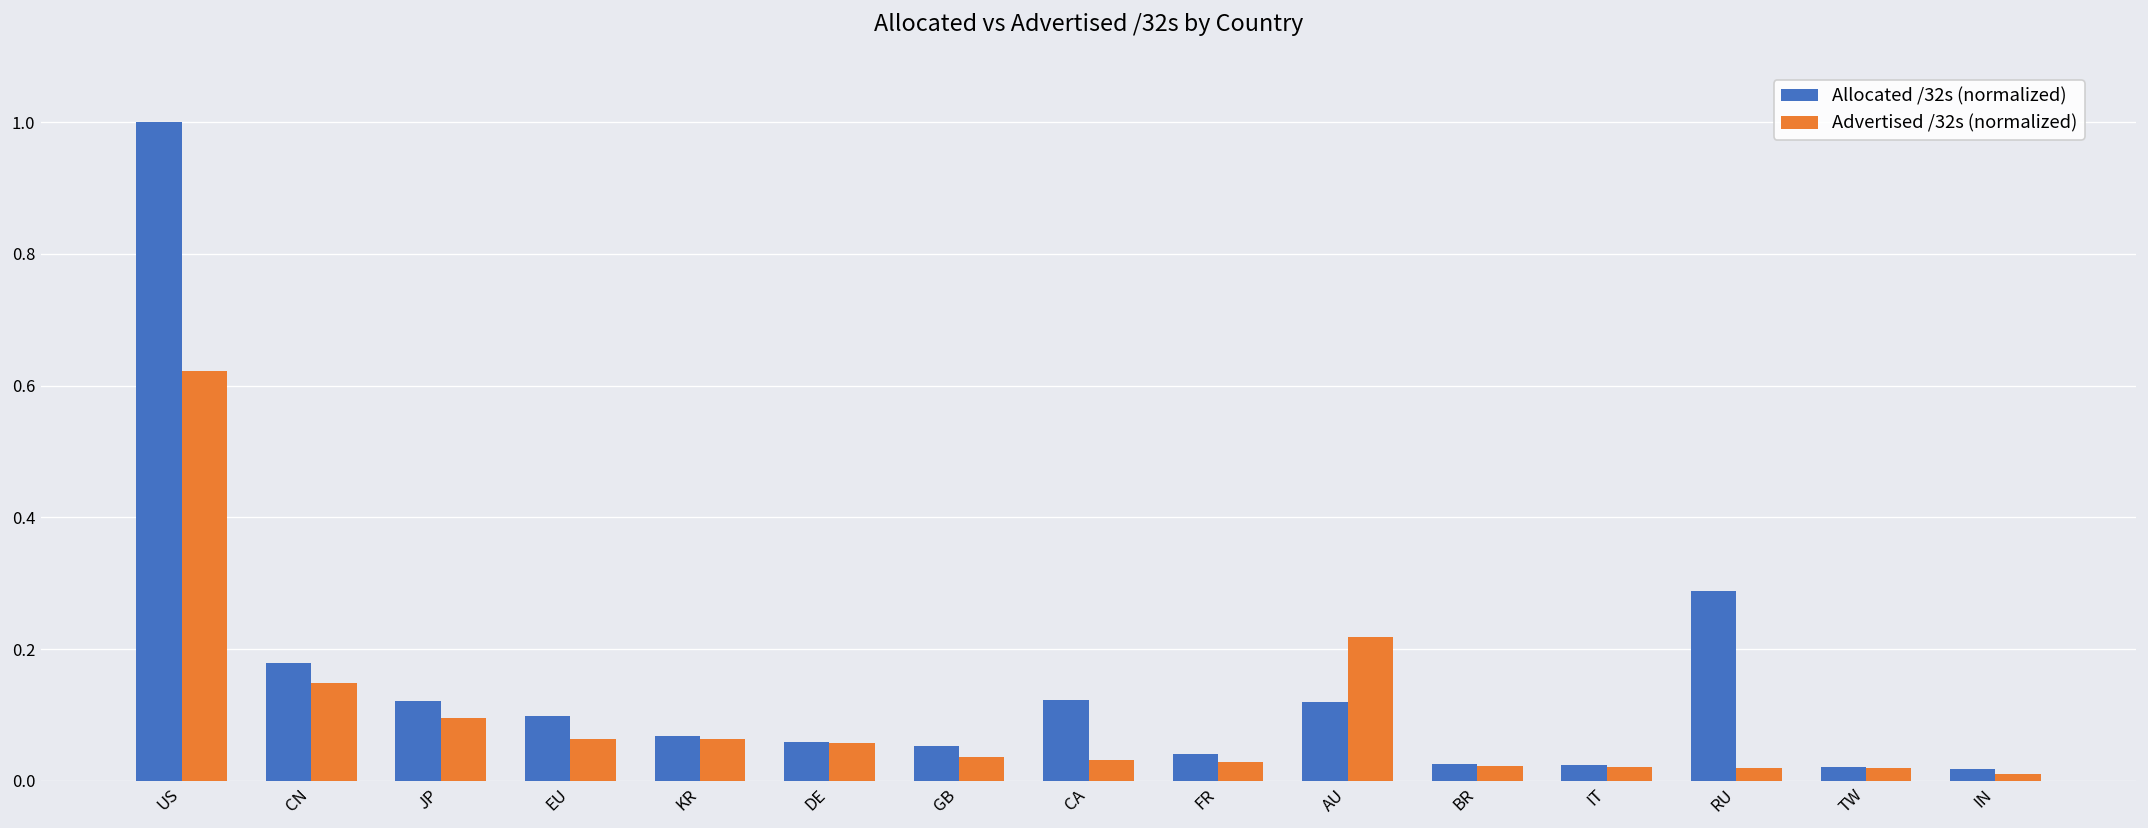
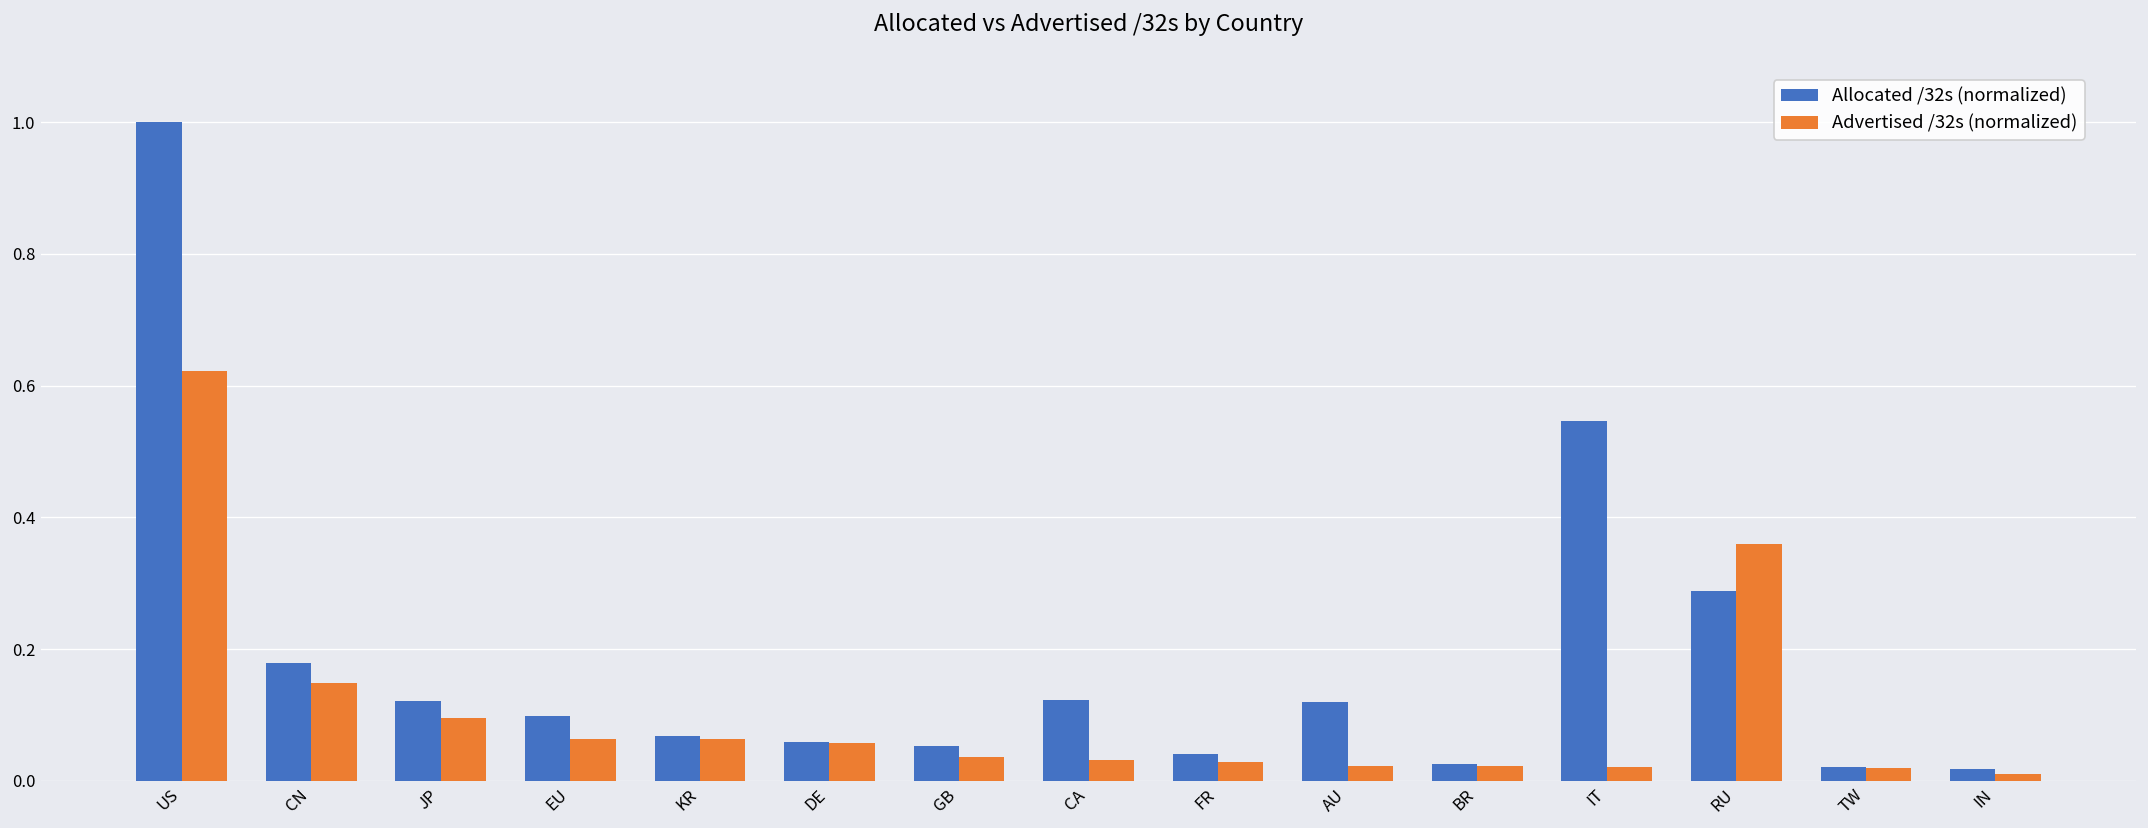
  {
    "Allocated /32s (normalized)": {
      "US": 1.00,
      "CN": 0.18,
      "JP": 0.12,
      "EU": 0.10,
      "KR": 0.07,
      "DE": 0.06,
      "GB": 0.05,
      "CA": 0.12,
      "FR": 0.04,
      "AU": 0.12,
      "BR": 0.03,
-     "IT": 0.02,
+     "IT": 0.55,
      "RU": 0.29,
      "TW": 0.02,
      "IN": 0.02
    },
    "Advertised /32s (normalized)": {
      "US": 0.62,
      "CN": 0.15,
      "JP": 0.10,
      "EU": 0.06,
      "KR": 0.06,
      "DE": 0.06,
      "GB": 0.04,
      "CA": 0.03,
      "FR": 0.03,
-     "AU": 0.22,
+     "AU": 0.02,
      "BR": 0.02,
      "IT": 0.02,
-     "RU": 0.02,
+     "RU": 0.36,
      "TW": 0.02,
      "IN": 0.01
    }
  }
